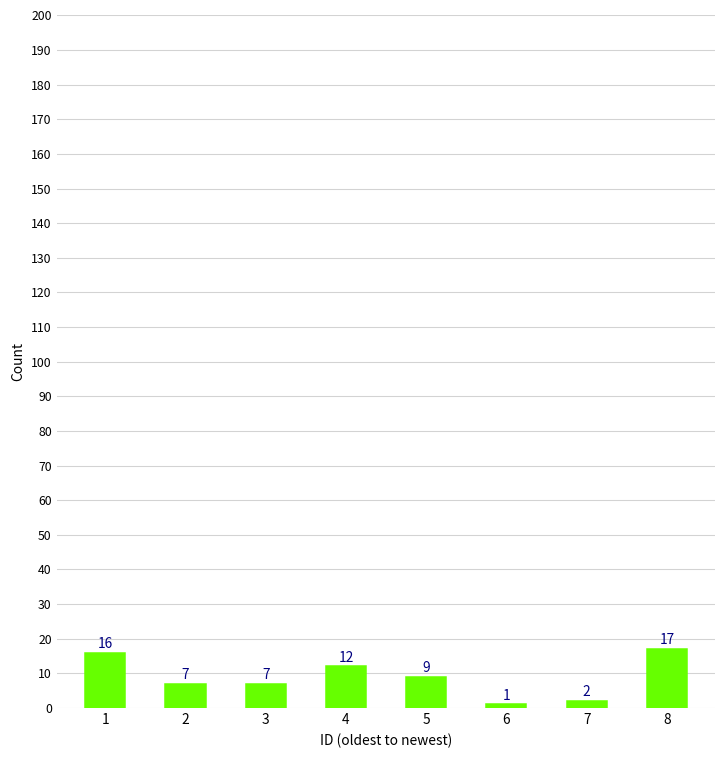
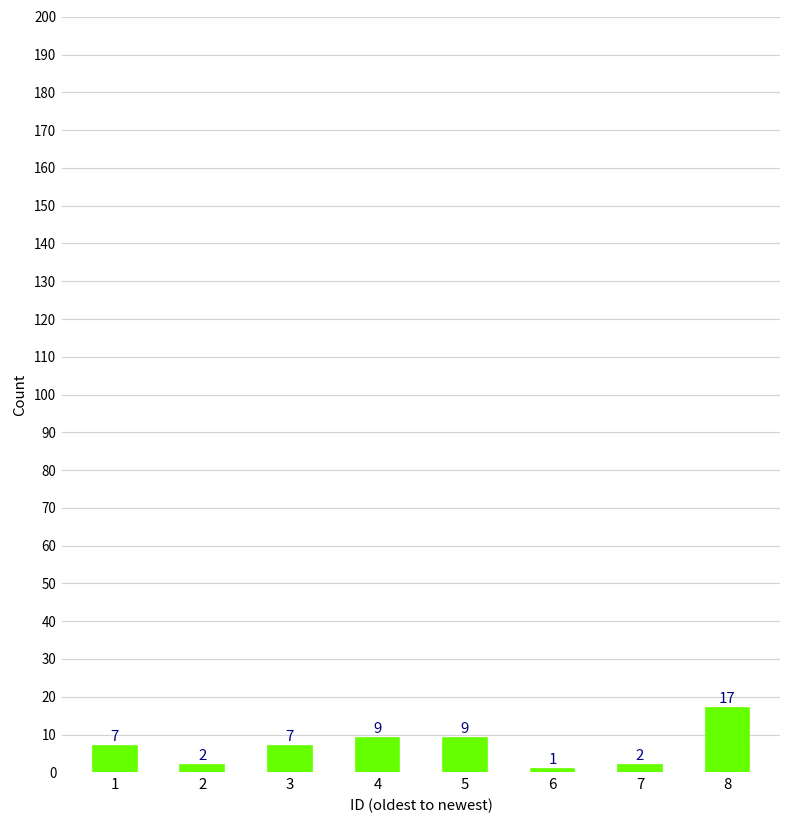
  {
-   "1": 16,
-   "2": 7,
+   "1": 7,
+   "2": 2,
    "3": 7,
-   "4": 12,
+   "4": 9,
    "5": 9,
    "6": 1,
    "7": 2,
    "8": 17
  }
